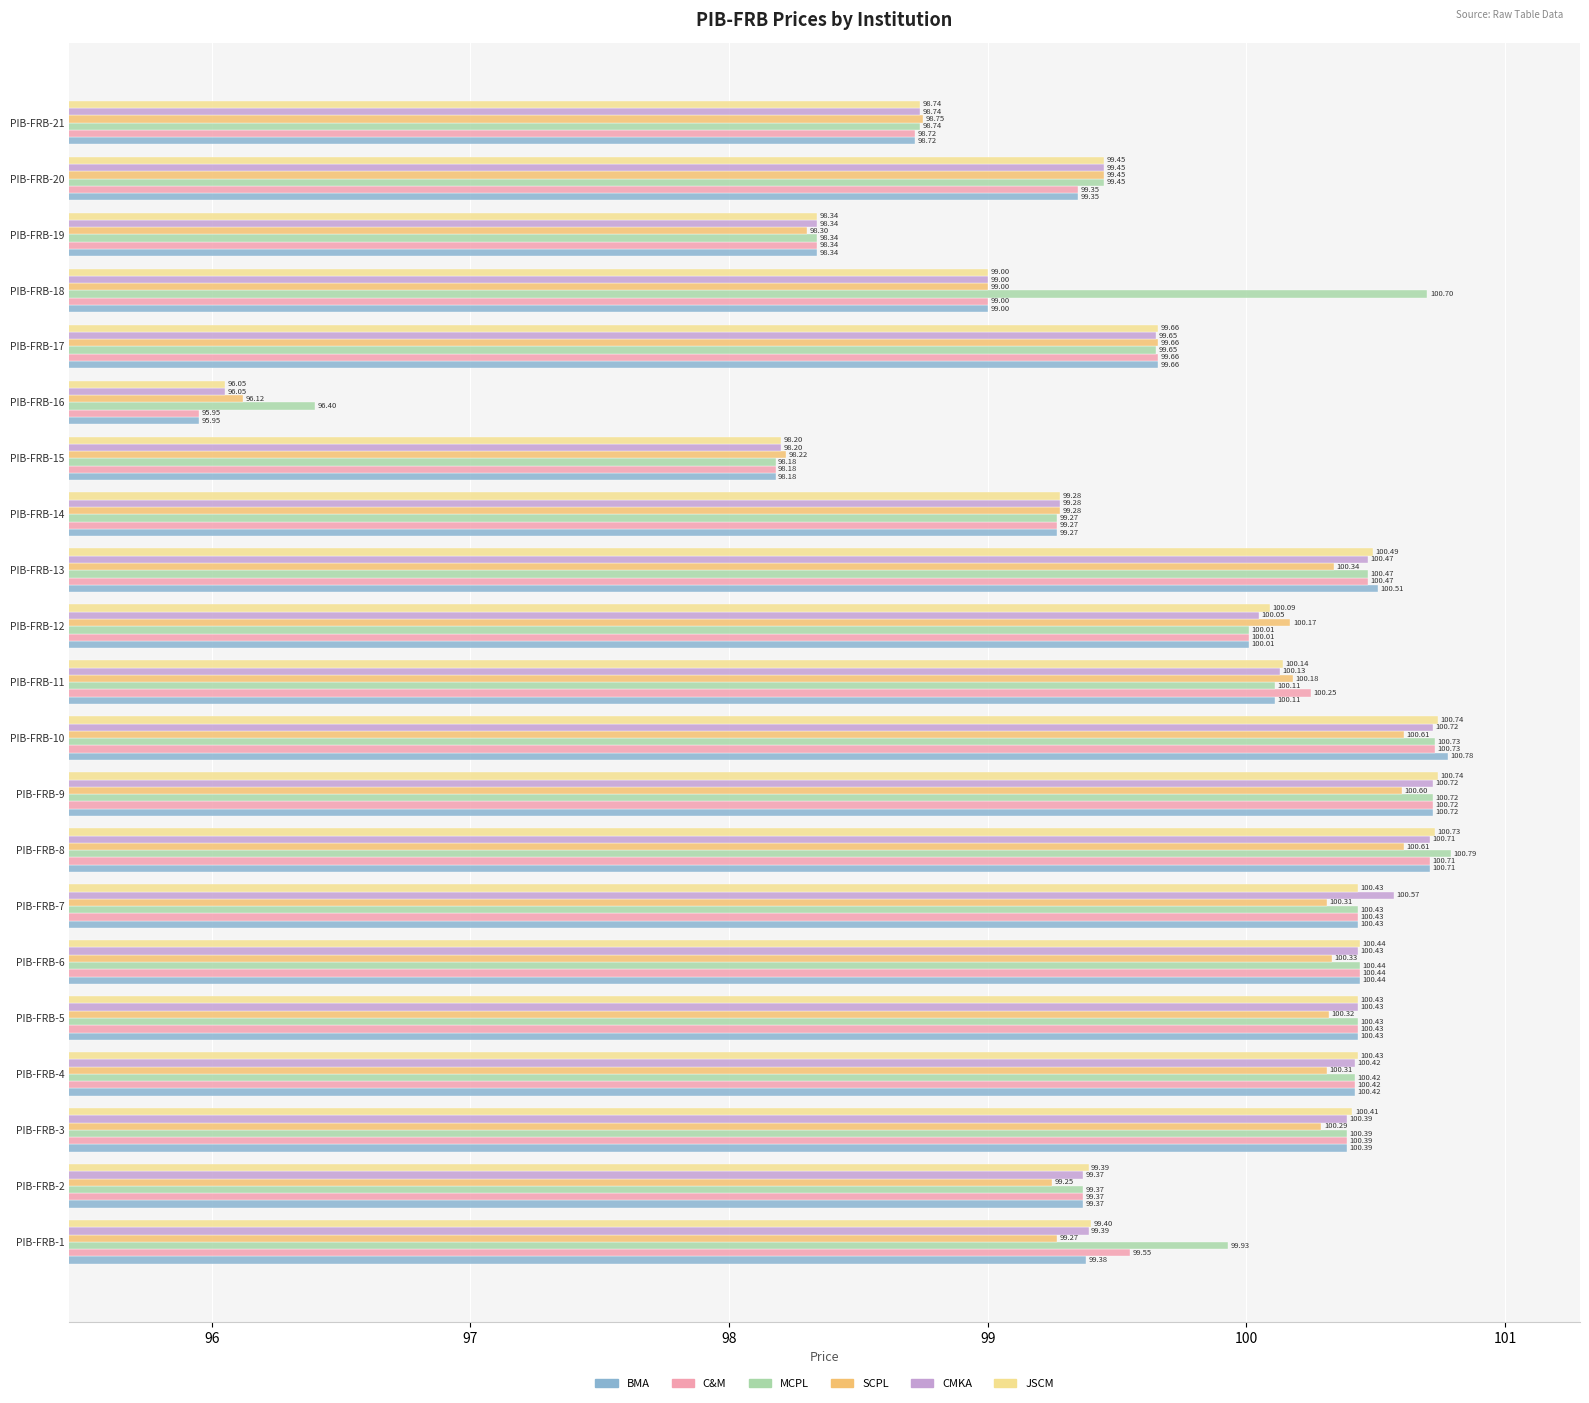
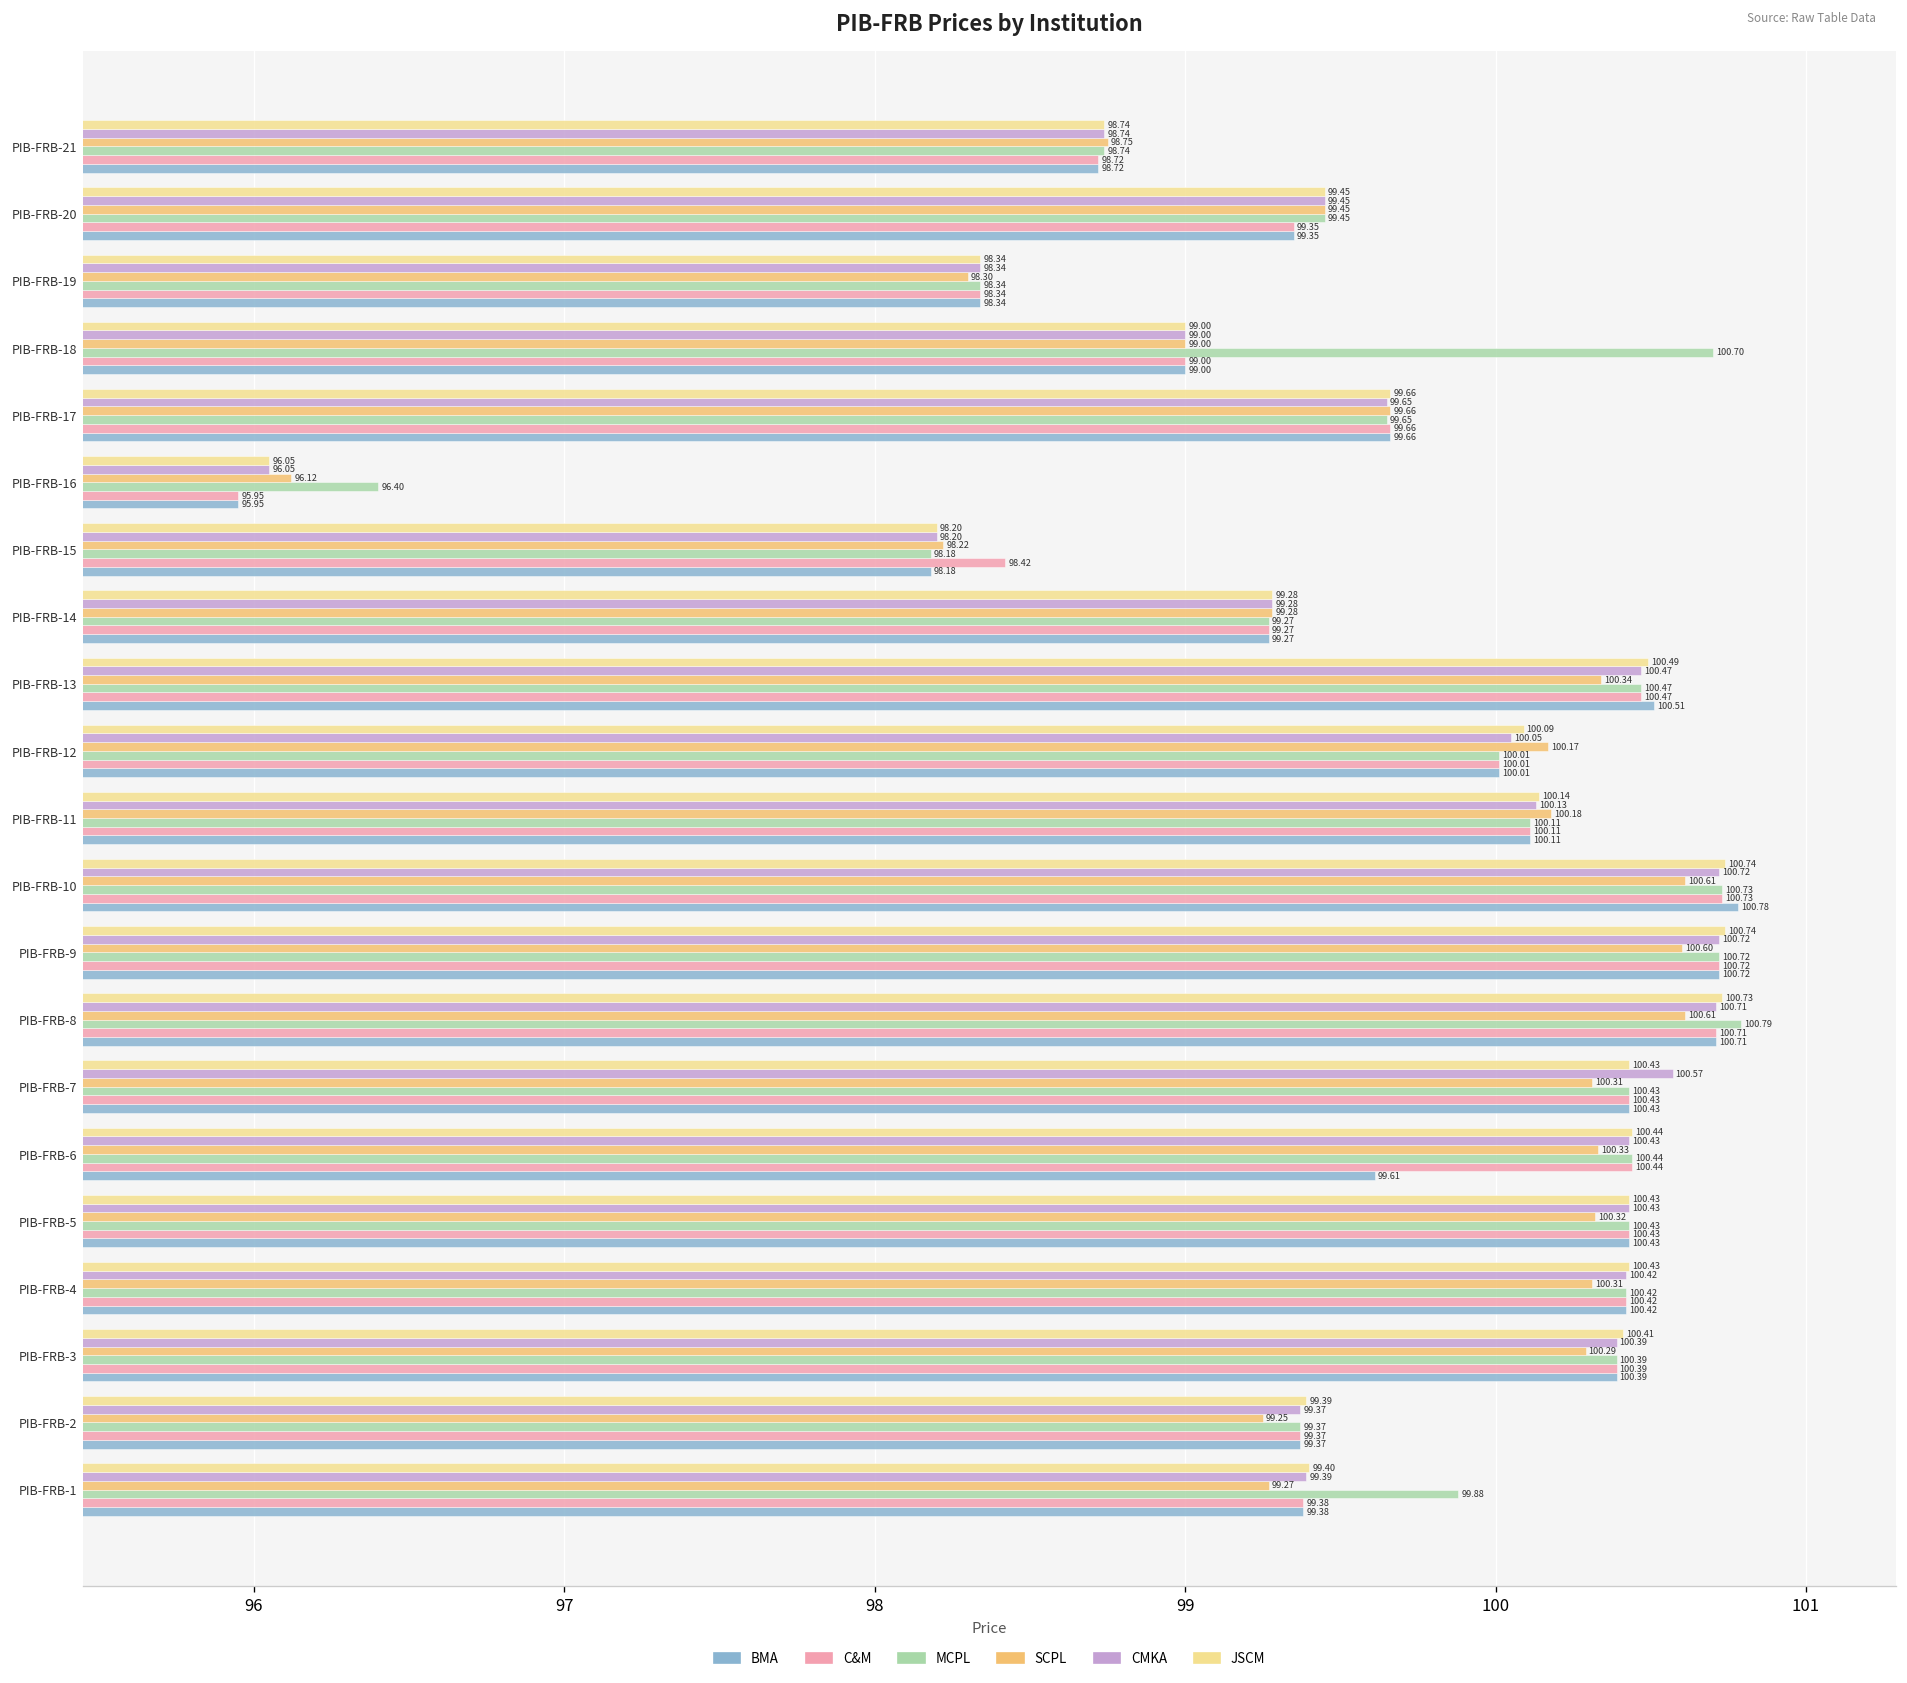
  {
    "BMA": {
      "PIB-FRB-21": 98.72,
      "PIB-FRB-20": 99.35,
      "PIB-FRB-19": 98.34,
      "PIB-FRB-18": 99.00,
      "PIB-FRB-17": 99.66,
      "PIB-FRB-16": 95.95,
      "PIB-FRB-15": 98.18,
      "PIB-FRB-14": 99.27,
      "PIB-FRB-13": 100.51,
      "PIB-FRB-12": 100.01,
      "PIB-FRB-11": 100.11,
      "PIB-FRB-10": 100.78,
      "PIB-FRB-9": 100.72,
      "PIB-FRB-8": 100.71,
      "PIB-FRB-7": 100.43,
-     "PIB-FRB-6": 100.44,
+     "PIB-FRB-6": 99.61,
      "PIB-FRB-5": 100.43,
      "PIB-FRB-4": 100.42,
      "PIB-FRB-3": 100.39,
      "PIB-FRB-2": 99.37,
      "PIB-FRB-1": 99.38
    },
    "C&M": {
      "PIB-FRB-21": 98.72,
      "PIB-FRB-20": 99.35,
      "PIB-FRB-19": 98.34,
      "PIB-FRB-18": 99.00,
      "PIB-FRB-17": 99.66,
      "PIB-FRB-16": 95.95,
-     "PIB-FRB-15": 98.18,
+     "PIB-FRB-15": 98.42,
      "PIB-FRB-14": 99.27,
      "PIB-FRB-13": 100.47,
      "PIB-FRB-12": 100.01,
-     "PIB-FRB-11": 100.25,
+     "PIB-FRB-11": 100.11,
      "PIB-FRB-10": 100.73,
      "PIB-FRB-9": 100.72,
      "PIB-FRB-8": 100.71,
      "PIB-FRB-7": 100.43,
      "PIB-FRB-6": 100.44,
      "PIB-FRB-5": 100.43,
      "PIB-FRB-4": 100.42,
      "PIB-FRB-3": 100.39,
      "PIB-FRB-2": 99.37,
-     "PIB-FRB-1": 99.55
+     "PIB-FRB-1": 99.38
    },
    "MCPL": {
      "PIB-FRB-21": 98.74,
      "PIB-FRB-20": 99.45,
      "PIB-FRB-19": 98.34,
      "PIB-FRB-18": 100.70,
      "PIB-FRB-17": 99.65,
      "PIB-FRB-16": 96.40,
      "PIB-FRB-15": 98.18,
      "PIB-FRB-14": 99.27,
      "PIB-FRB-13": 100.47,
      "PIB-FRB-12": 100.01,
      "PIB-FRB-11": 100.11,
      "PIB-FRB-10": 100.73,
      "PIB-FRB-9": 100.72,
      "PIB-FRB-8": 100.79,
      "PIB-FRB-7": 100.43,
      "PIB-FRB-6": 100.44,
      "PIB-FRB-5": 100.43,
      "PIB-FRB-4": 100.42,
      "PIB-FRB-3": 100.39,
      "PIB-FRB-2": 99.37,
-     "PIB-FRB-1": 99.93
+     "PIB-FRB-1": 99.88
    },
    "CMKA": {
      "PIB-FRB-21": 98.74,
      "PIB-FRB-20": 99.45,
      "PIB-FRB-19": 98.34,
      "PIB-FRB-18": 99.00,
      "PIB-FRB-17": 99.65,
      "PIB-FRB-16": 96.05,
      "PIB-FRB-15": 98.20,
      "PIB-FRB-14": 99.28,
      "PIB-FRB-13": 100.47,
      "PIB-FRB-12": 100.05,
      "PIB-FRB-11": 100.13,
      "PIB-FRB-10": 100.72,
      "PIB-FRB-9": 100.72,
      "PIB-FRB-8": 100.71,
      "PIB-FRB-7": 100.57,
      "PIB-FRB-6": 100.43,
      "PIB-FRB-5": 100.43,
      "PIB-FRB-4": 100.42,
      "PIB-FRB-3": 100.39,
      "PIB-FRB-2": 99.37,
      "PIB-FRB-1": 99.39
    }
  }
